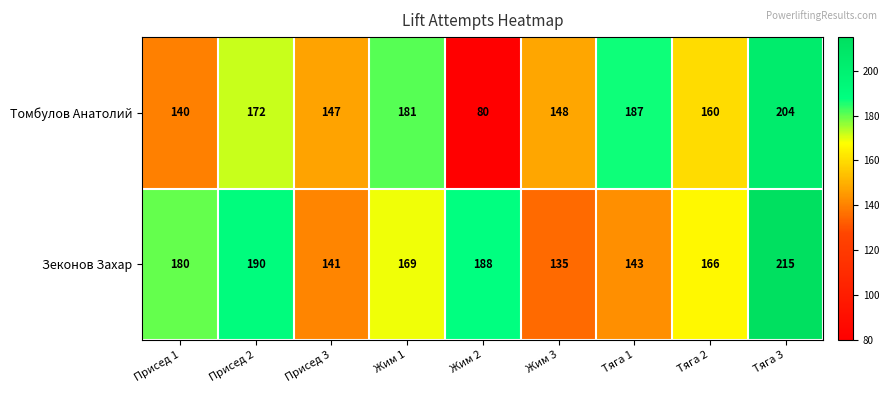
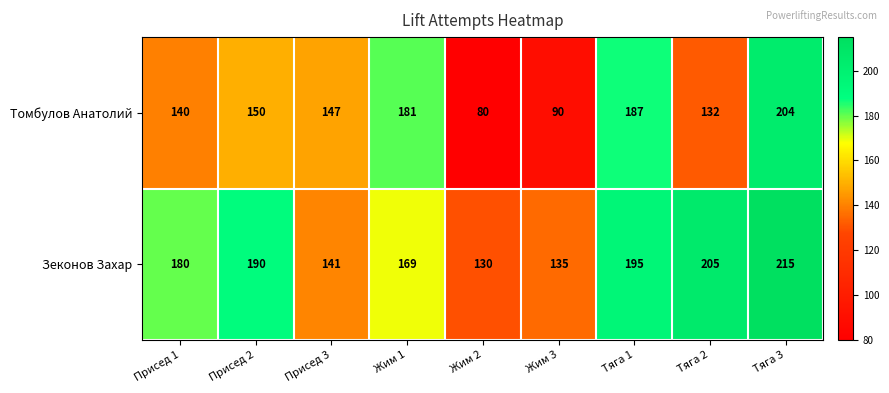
  {
    "Томбулов Анатолий": {
      "Присед 1": 140,
-     "Присед 2": 172,
+     "Присед 2": 150,
      "Присед 3": 147,
      "Жим 1": 181,
      "Жим 2": 80,
-     "Жим 3": 148,
+     "Жим 3": 90,
      "Тяга 1": 187,
-     "Тяга 2": 160,
+     "Тяга 2": 132,
      "Тяга 3": 204
    },
    "Зеконов Захар": {
      "Присед 1": 180,
      "Присед 2": 190,
      "Присед 3": 141,
      "Жим 1": 169,
-     "Жим 2": 188,
+     "Жим 2": 130,
      "Жим 3": 135,
-     "Тяга 1": 143,
-     "Тяга 2": 166,
+     "Тяга 1": 195,
+     "Тяга 2": 205,
      "Тяга 3": 215
    }
  }
